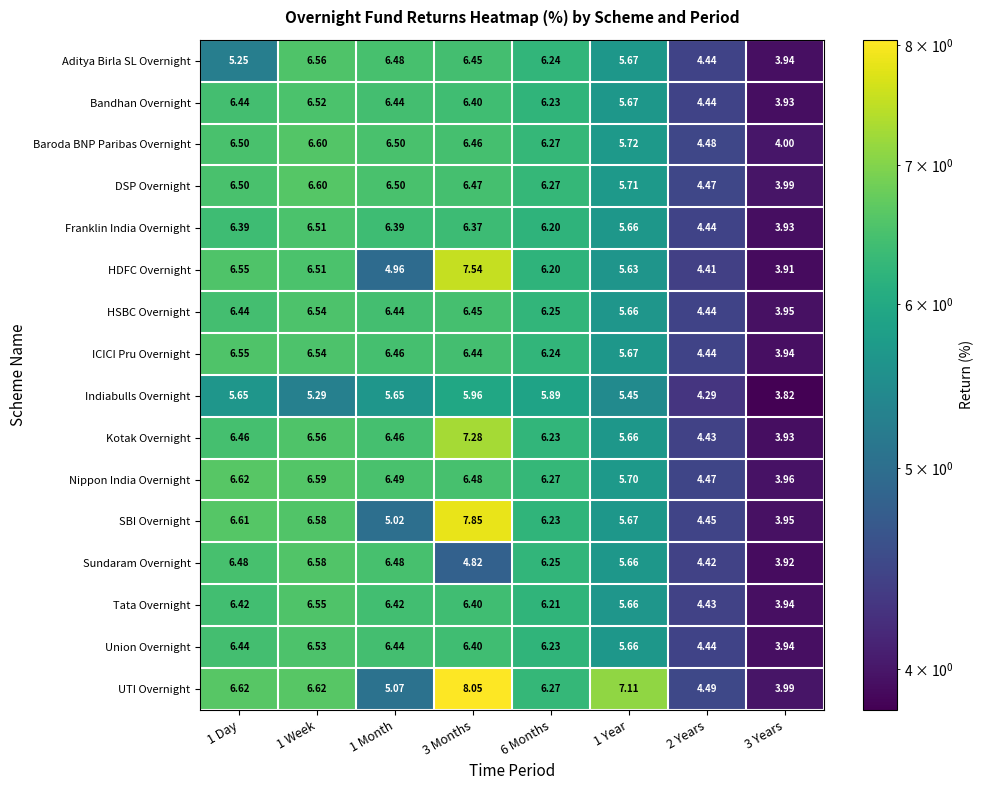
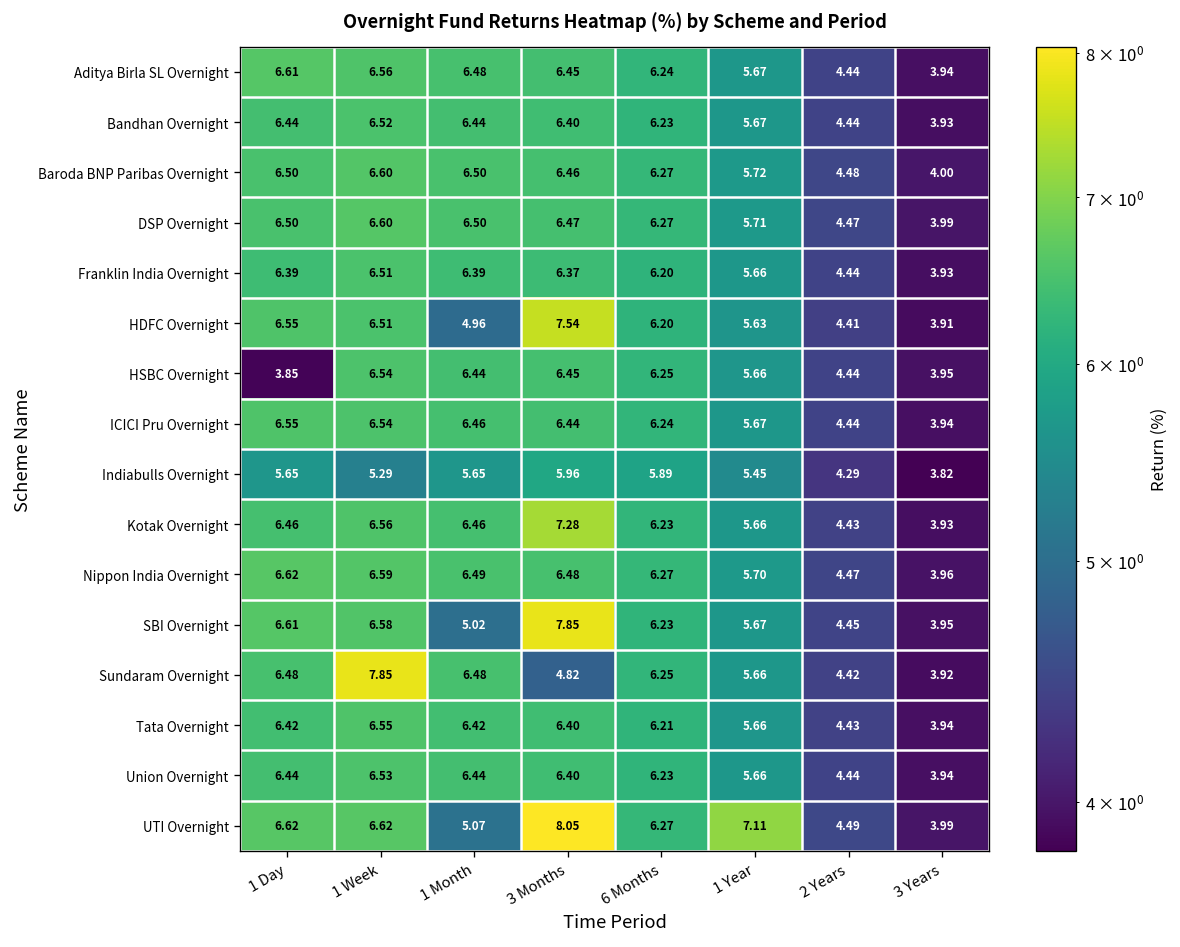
  {
    "Aditya Birla SL Overnight": {
-     "1 Day": 5.25,
+     "1 Day": 6.61,
      "1 Week": 6.56,
      "1 Month": 6.48,
      "3 Months": 6.45,
      "6 Months": 6.24,
      "1 Year": 5.67,
      "2 Years": 4.44,
      "3 Years": 3.94
    },
    "Bandhan Overnight": {
      "1 Day": 6.44,
      "1 Week": 6.52,
      "1 Month": 6.44,
      "3 Months": 6.40,
      "6 Months": 6.23,
      "1 Year": 5.67,
      "2 Years": 4.44,
      "3 Years": 3.93
    },
    "Baroda BNP Paribas Overnight": {
      "1 Day": 6.50,
      "1 Week": 6.60,
      "1 Month": 6.50,
      "3 Months": 6.46,
      "6 Months": 6.27,
      "1 Year": 5.72,
      "2 Years": 4.48,
      "3 Years": 4.00
    },
    "DSP Overnight": {
      "1 Day": 6.50,
      "1 Week": 6.60,
      "1 Month": 6.50,
      "3 Months": 6.47,
      "6 Months": 6.27,
      "1 Year": 5.71,
      "2 Years": 4.47,
      "3 Years": 3.99
    },
    "Franklin India Overnight": {
      "1 Day": 6.39,
      "1 Week": 6.51,
      "1 Month": 6.39,
      "3 Months": 6.37,
      "6 Months": 6.20,
      "1 Year": 5.66,
      "2 Years": 4.44,
      "3 Years": 3.93
    },
    "HDFC Overnight": {
      "1 Day": 6.55,
      "1 Week": 6.51,
      "1 Month": 4.96,
      "3 Months": 7.54,
      "6 Months": 6.20,
      "1 Year": 5.63,
      "2 Years": 4.41,
      "3 Years": 3.91
    },
    "HSBC Overnight": {
-     "1 Day": 6.44,
+     "1 Day": 3.85,
      "1 Week": 6.54,
      "1 Month": 6.44,
      "3 Months": 6.45,
      "6 Months": 6.25,
      "1 Year": 5.66,
      "2 Years": 4.44,
      "3 Years": 3.95
    },
    "ICICI Pru Overnight": {
      "1 Day": 6.55,
      "1 Week": 6.54,
      "1 Month": 6.46,
      "3 Months": 6.44,
      "6 Months": 6.24,
      "1 Year": 5.67,
      "2 Years": 4.44,
      "3 Years": 3.94
    },
    "Indiabulls Overnight": {
      "1 Day": 5.65,
      "1 Week": 5.29,
      "1 Month": 5.65,
      "3 Months": 5.96,
      "6 Months": 5.89,
      "1 Year": 5.45,
      "2 Years": 4.29,
      "3 Years": 3.82
    },
    "Kotak Overnight": {
      "1 Day": 6.46,
      "1 Week": 6.56,
      "1 Month": 6.46,
      "3 Months": 7.28,
      "6 Months": 6.23,
      "1 Year": 5.66,
      "2 Years": 4.43,
      "3 Years": 3.93
    },
    "Nippon India Overnight": {
      "1 Day": 6.62,
      "1 Week": 6.59,
      "1 Month": 6.49,
      "3 Months": 6.48,
      "6 Months": 6.27,
      "1 Year": 5.70,
      "2 Years": 4.47,
      "3 Years": 3.96
    },
    "SBI Overnight": {
      "1 Day": 6.61,
      "1 Week": 6.58,
      "1 Month": 5.02,
      "3 Months": 7.85,
      "6 Months": 6.23,
      "1 Year": 5.67,
      "2 Years": 4.45,
      "3 Years": 3.95
    },
    "Sundaram Overnight": {
      "1 Day": 6.48,
-     "1 Week": 6.58,
+     "1 Week": 7.85,
      "1 Month": 6.48,
      "3 Months": 4.82,
      "6 Months": 6.25,
      "1 Year": 5.66,
      "2 Years": 4.42,
      "3 Years": 3.92
    },
    "Tata Overnight": {
      "1 Day": 6.42,
      "1 Week": 6.55,
      "1 Month": 6.42,
      "3 Months": 6.40,
      "6 Months": 6.21,
      "1 Year": 5.66,
      "2 Years": 4.43,
      "3 Years": 3.94
    },
    "Union Overnight": {
      "1 Day": 6.44,
      "1 Week": 6.53,
      "1 Month": 6.44,
      "3 Months": 6.40,
      "6 Months": 6.23,
      "1 Year": 5.66,
      "2 Years": 4.44,
      "3 Years": 3.94
    },
    "UTI Overnight": {
      "1 Day": 6.62,
      "1 Week": 6.62,
      "1 Month": 5.07,
      "3 Months": 8.05,
      "6 Months": 6.27,
      "1 Year": 7.11,
      "2 Years": 4.49,
      "3 Years": 3.99
    }
  }
